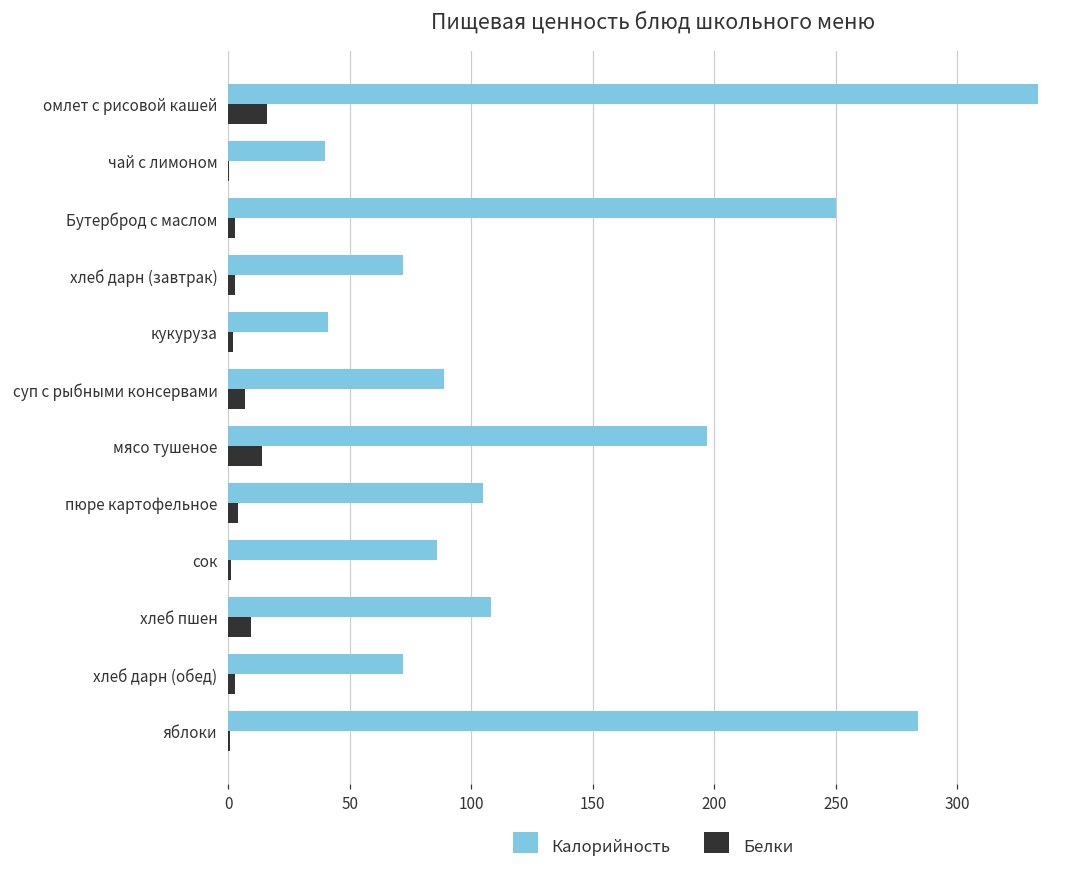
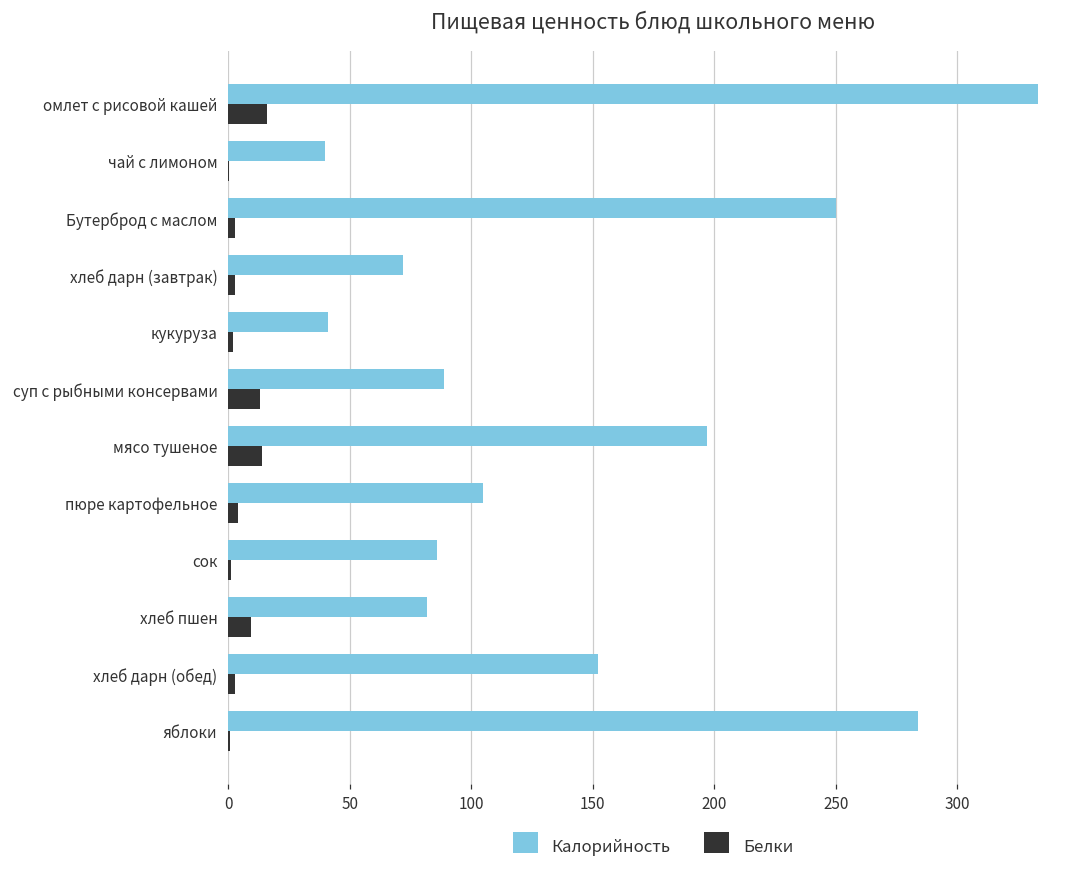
  {
    "Калорийность": {
      "омлет с рисовой кашей": 333,
      "чай с лимоном": 40,
      "Бутерброд с маслом": 250,
      "хлеб дарн (завтрак)": 72,
      "кукуруза": 41,
      "суп с рыбными консервами": 89,
      "мясо тушеное": 197,
      "пюре картофельное": 105,
      "сок": 86,
-     "хлеб пшен": 108,
-     "хлеб дарн (обед)": 72,
+     "хлеб пшен": 82,
+     "хлеб дарн (обед)": 152,
      "яблоки": 284
    },
    "Белки": {
      "омлет с рисовой кашей": 16,
      "Бутерброд с маслом": 3,
      "хлеб дарн (завтрак)": 3,
      "кукуруза": 2,
-     "суп с рыбными консервами": 7,
+     "суп с рыбными консервами": 13,
      "мясо тушеное": 14,
      "пюре картофельное": 4,
      "хлеб пшен": 10,
      "хлеб дарн (обед)": 3
    }
  }
